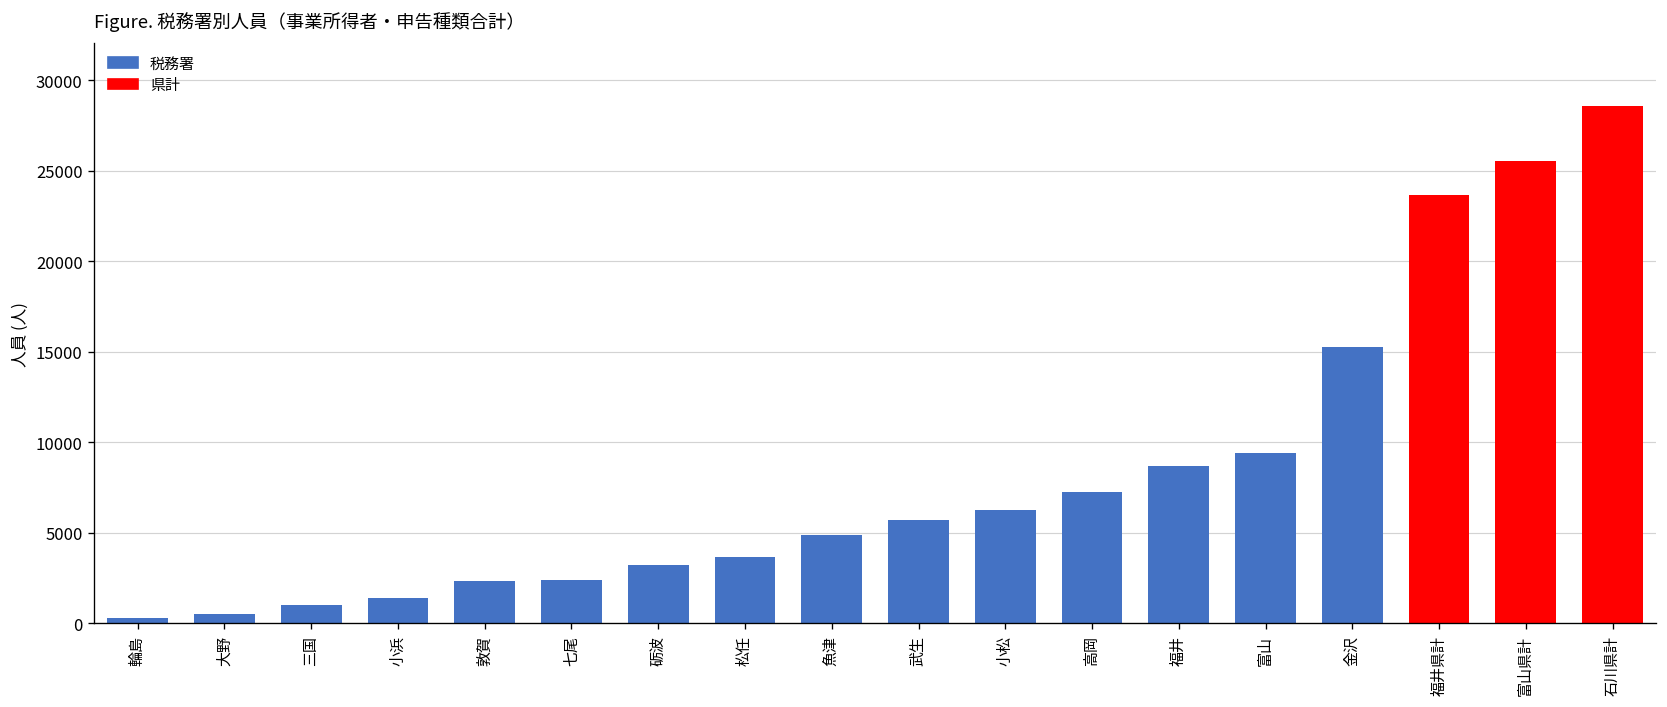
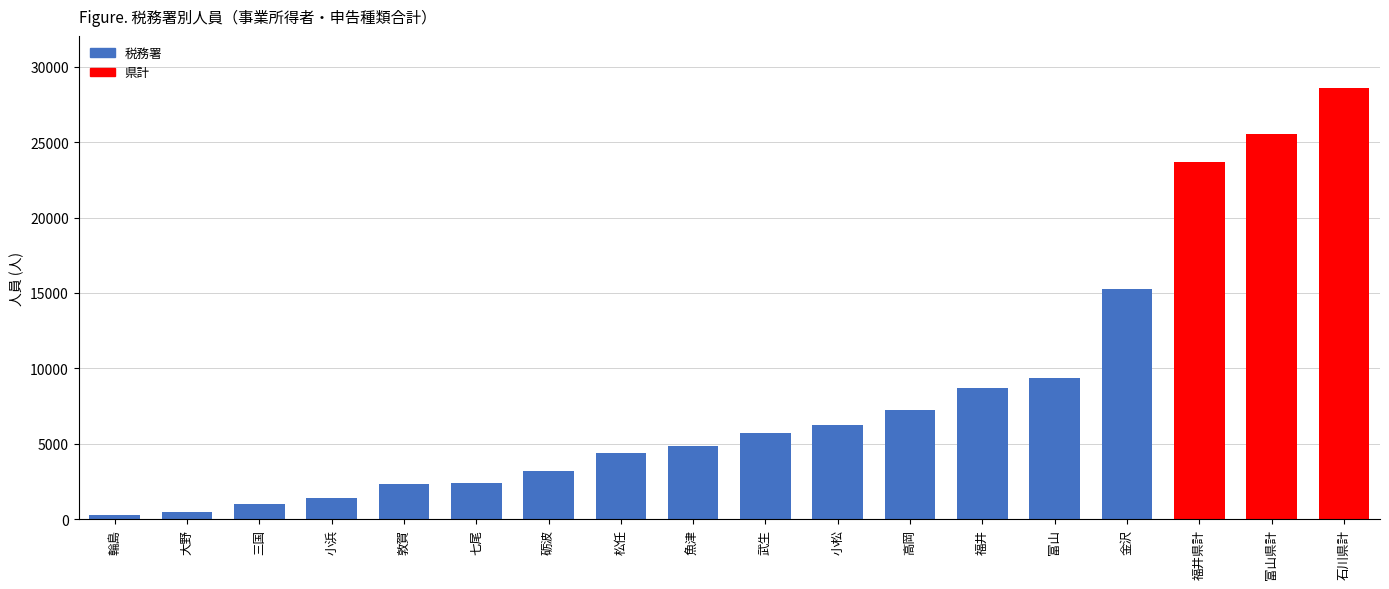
  {
    "輪島": 300,
    "大野": 500,
    "三国": 1000,
    "小浜": 1400,
    "敦賀": 2400,
    "七尾": 2400,
    "砺波": 3200,
-   "松任": 3700,
+   "松任": 4400,
    "魚津": 4900,
    "武生": 5700,
    "小松": 6200,
    "高岡": 7200,
    "福井": 8700,
    "富山": 9400,
    "金沢": 15300,
    "福井県計": 23700,
    "富山県計": 25500,
    "石川県計": 28600
  }
